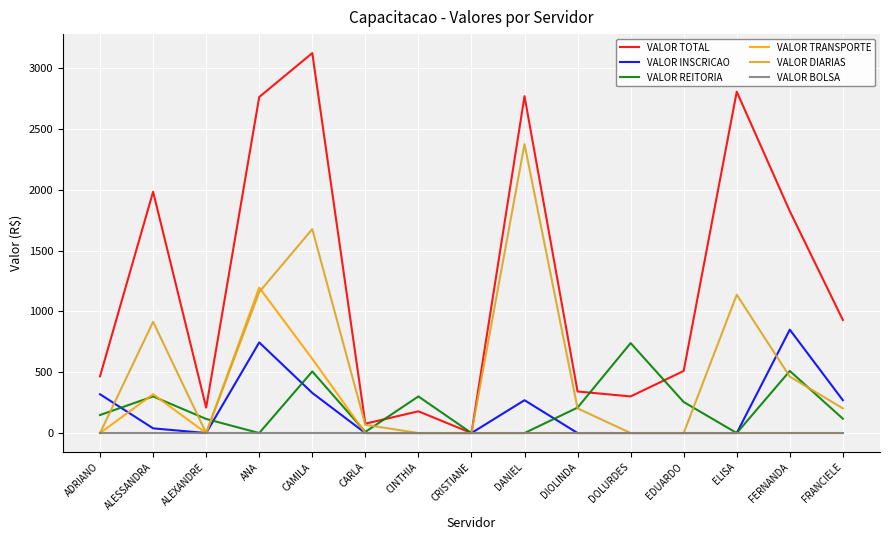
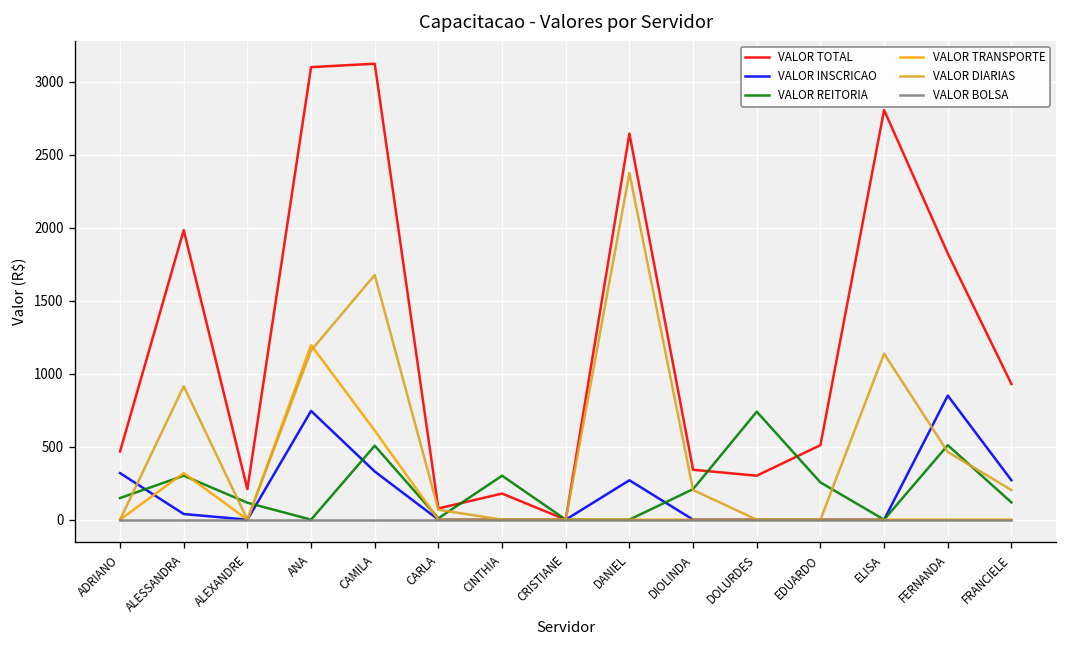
  {
    "VALOR TOTAL": {
      "ADRIANO": 470,
      "ALESSANDRA": 1980,
      "ALEXANDRE": 210,
-     "ANA": 2760,
+     "ANA": 3100,
      "CAMILA": 3120,
      "CINTHIA": 180,
-     "DANIEL": 2770,
+     "DANIEL": 2650,
      "DIOLINDA": 340,
      "DOLURDES": 300,
      "EDUARDO": 510,
      "ELISA": 2810,
      "FERNANDA": 1820,
      "FRANCIELE": 930
    },
    "VALOR INSCRICAO": {
      "ADRIANO": 320,
      "ALESSANDRA": 40,
      "ANA": 750,
      "CAMILA": 330,
      "DANIEL": 270,
      "FERNANDA": 850,
      "FRANCIELE": 270
    },
    "VALOR REITORIA": {
      "ADRIANO": 150,
      "ALEXANDRE": 120,
      "CAMILA": 510,
      "CINTHIA": 300,
      "DOLURDES": 740,
      "EDUARDO": 260,
      "FERNANDA": 510,
      "FRANCIELE": 120
    },
    "VALOR BOLSA": {
      "ALESSANDRA": 0,
      "CAMILA": 0
    }
  }
